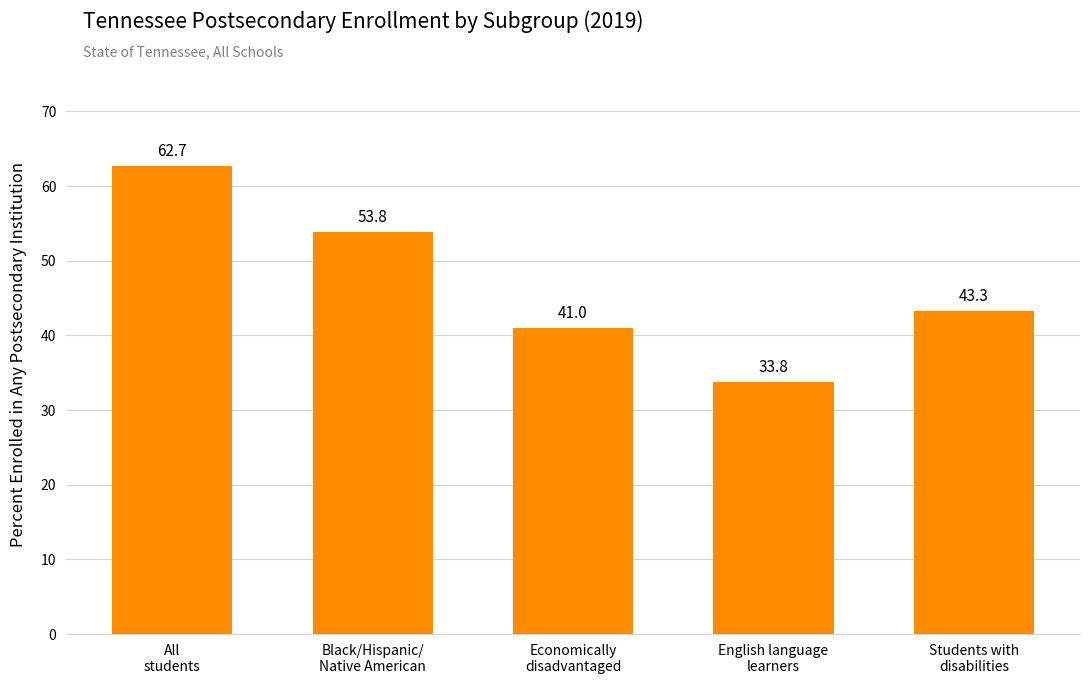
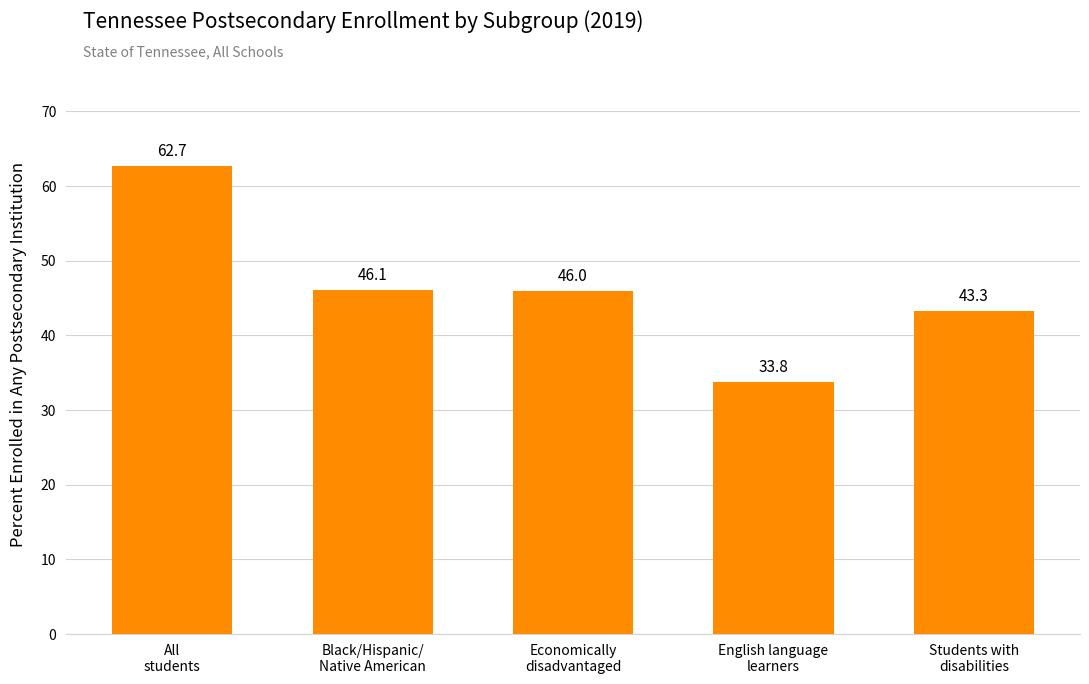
  {
    "All students": 62.7,
-   "Black/Hispanic/ Native American": 53.8,
-   "Economically disadvantaged": 41.0,
+   "Black/Hispanic/ Native American": 46.1,
+   "Economically disadvantaged": 46.0,
    "English language learners": 33.8,
    "Students with disabilities": 43.3
  }
